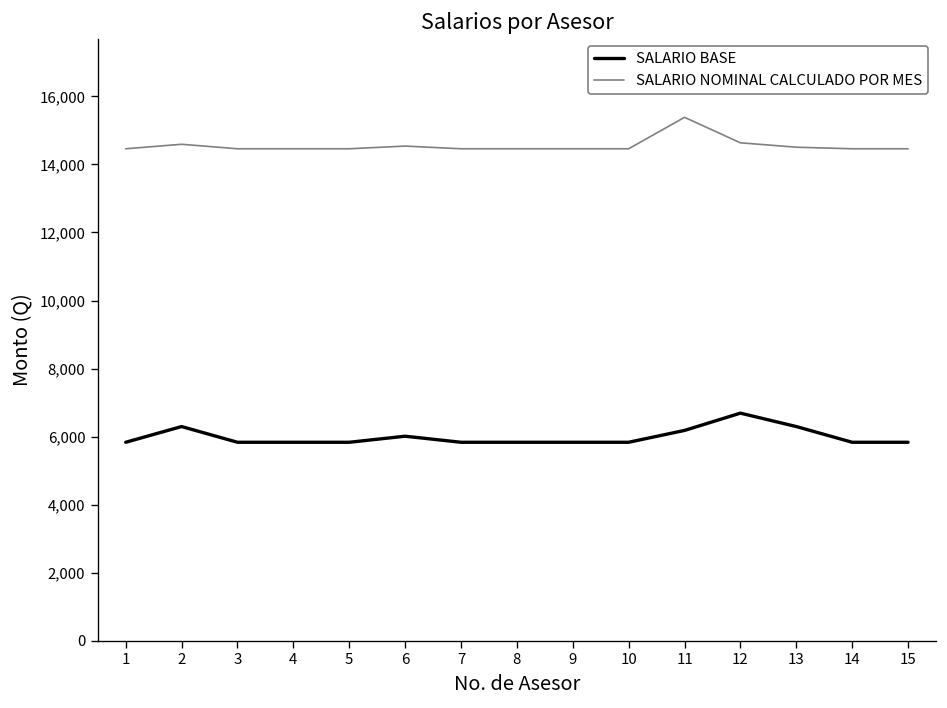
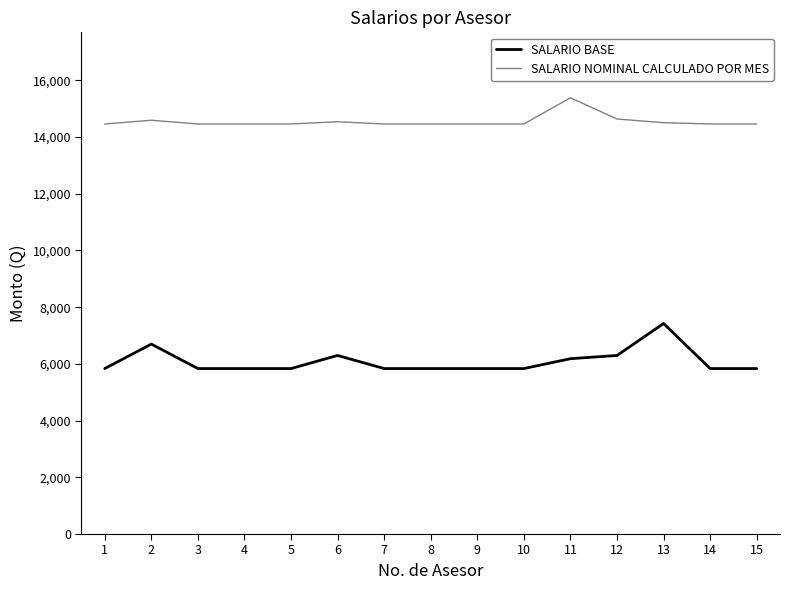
  {
    "SALARIO BASE": {
      "1": "5,800",
-     "2": "6,300",
+     "2": "6,700",
      "3": "5,800",
      "4": "5,800",
      "5": "5,800",
-     "6": "6,000",
+     "6": "6,300",
      "7": "5,800",
      "8": "5,800",
      "9": "5,800",
      "10": "5,800",
      "11": "6,200",
-     "12": "6,700",
-     "13": "6,300",
+     "12": "6,300",
+     "13": "7,400",
      "14": "5,800",
      "15": "5,800"
    },
    "SALARIO NOMINAL CALCULADO POR MES": {
      "1": "14,500",
      "2": "14,600",
      "3": "14,500",
      "4": "14,500",
      "5": "14,500",
      "6": "14,500",
      "7": "14,500",
      "8": "14,500",
      "9": "14,500",
      "10": "14,500",
      "11": "15,400",
      "12": "14,600",
      "13": "14,500",
      "14": "14,500",
      "15": "14,500"
    }
  }
